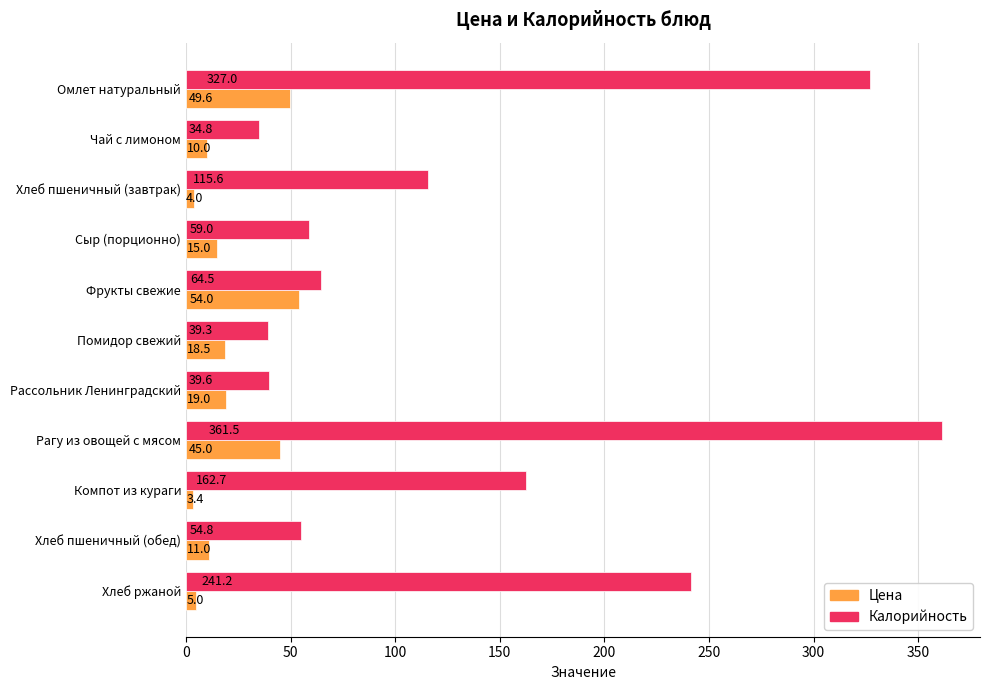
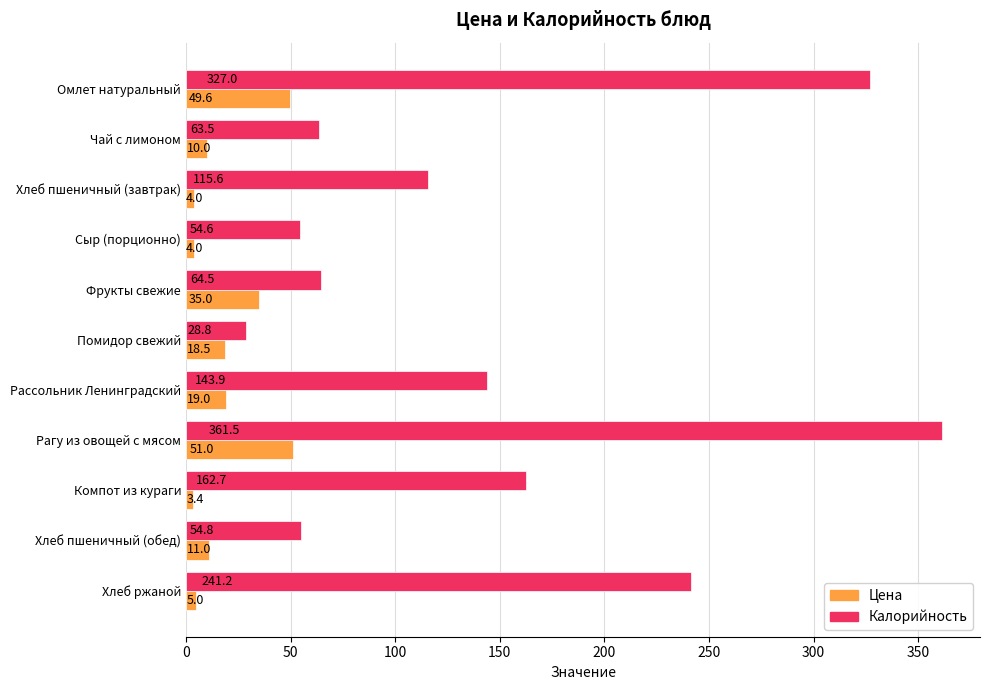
  {
    "Цена": {
      "Омлет натуральный": 49.6,
      "Чай с лимоном": 10.0,
      "Хлеб пшеничный (завтрак)": 4.0,
-     "Сыр (порционно)": 15.0,
-     "Фрукты свежие": 54.0,
+     "Сыр (порционно)": 4.0,
+     "Фрукты свежие": 35.0,
      "Помидор свежий": 18.5,
      "Рассольник Ленинградский": 19.0,
-     "Рагу из овощей с мясом": 45.0,
+     "Рагу из овощей с мясом": 51.0,
      "Компот из кураги": 3.4,
      "Хлеб пшеничный (обед)": 11.0,
      "Хлеб ржаной": 5.0
    },
    "Калорийность": {
      "Омлет натуральный": 327.0,
-     "Чай с лимоном": 34.8,
+     "Чай с лимоном": 63.5,
      "Хлеб пшеничный (завтрак)": 115.6,
-     "Сыр (порционно)": 59.0,
+     "Сыр (порционно)": 54.6,
      "Фрукты свежие": 64.5,
-     "Помидор свежий": 39.3,
-     "Рассольник Ленинградский": 39.6,
+     "Помидор свежий": 28.8,
+     "Рассольник Ленинградский": 143.9,
      "Рагу из овощей с мясом": 361.5,
      "Компот из кураги": 162.7,
      "Хлеб пшеничный (обед)": 54.8,
      "Хлеб ржаной": 241.2
    }
  }
